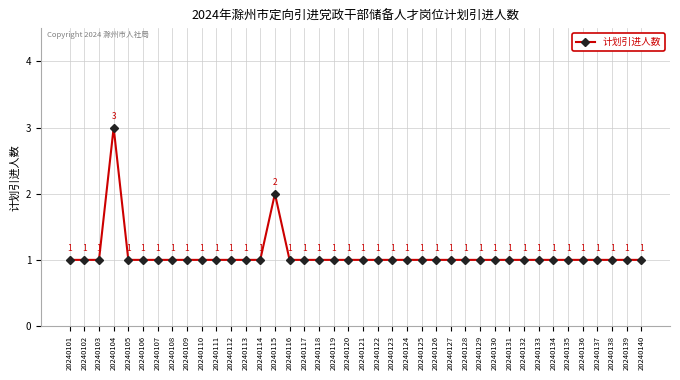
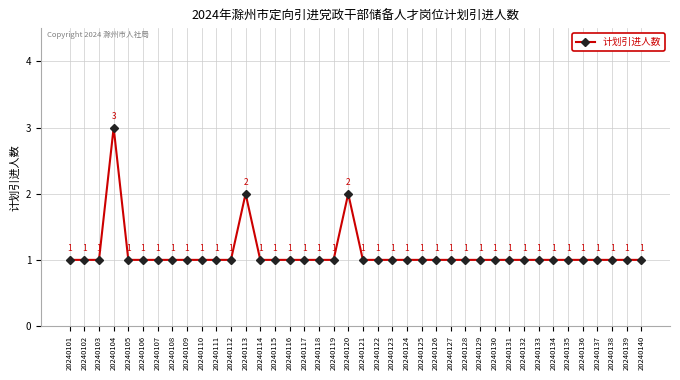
  {
    "20240101": 1,
    "20240102": 1,
    "20240103": 1,
    "20240104": 3,
    "20240105": 1,
    "20240106": 1,
    "20240107": 1,
    "20240108": 1,
    "20240109": 1,
    "20240110": 1,
    "20240111": 1,
    "20240112": 1,
-   "20240113": 1,
+   "20240113": 2,
    "20240114": 1,
-   "20240115": 2,
+   "20240115": 1,
    "20240116": 1,
    "20240117": 1,
    "20240118": 1,
    "20240119": 1,
-   "20240120": 1,
+   "20240120": 2,
    "20240121": 1,
    "20240122": 1,
    "20240123": 1,
    "20240124": 1,
    "20240125": 1,
    "20240126": 1,
    "20240127": 1,
    "20240128": 1,
    "20240129": 1,
    "20240130": 1,
    "20240131": 1,
    "20240132": 1,
    "20240133": 1,
    "20240134": 1,
    "20240135": 1,
    "20240136": 1,
    "20240137": 1,
    "20240138": 1,
    "20240139": 1,
    "20240140": 1
  }
